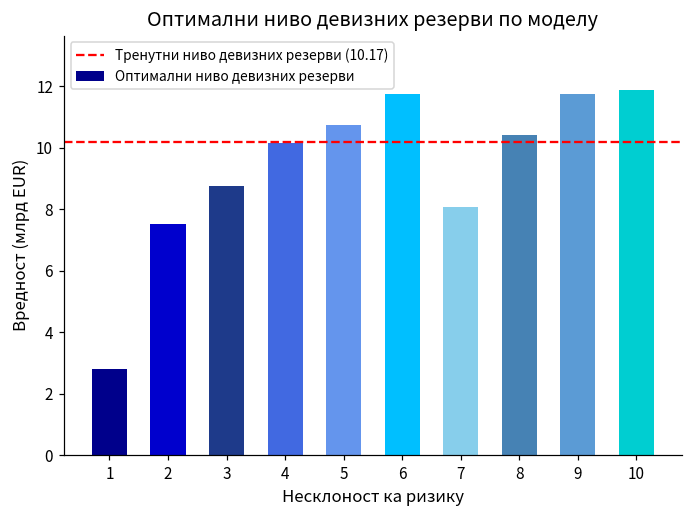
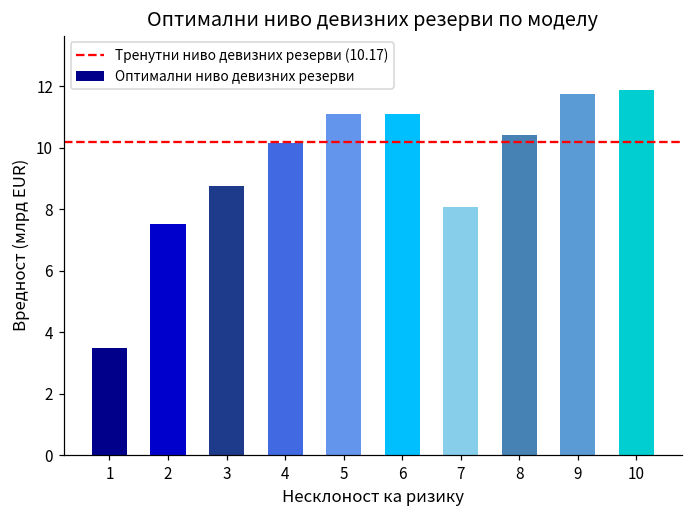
  {
-   "1": 2.8,
+   "1": 3.5,
    "2": 7.5,
    "3": 8.8,
    "4": 10.2,
-   "5": 10.7,
-   "6": 11.7,
+   "5": 11.1,
+   "6": 11.1,
    "7": 8.1,
    "8": 10.4,
    "9": 11.7,
    "10": 11.9
  }
